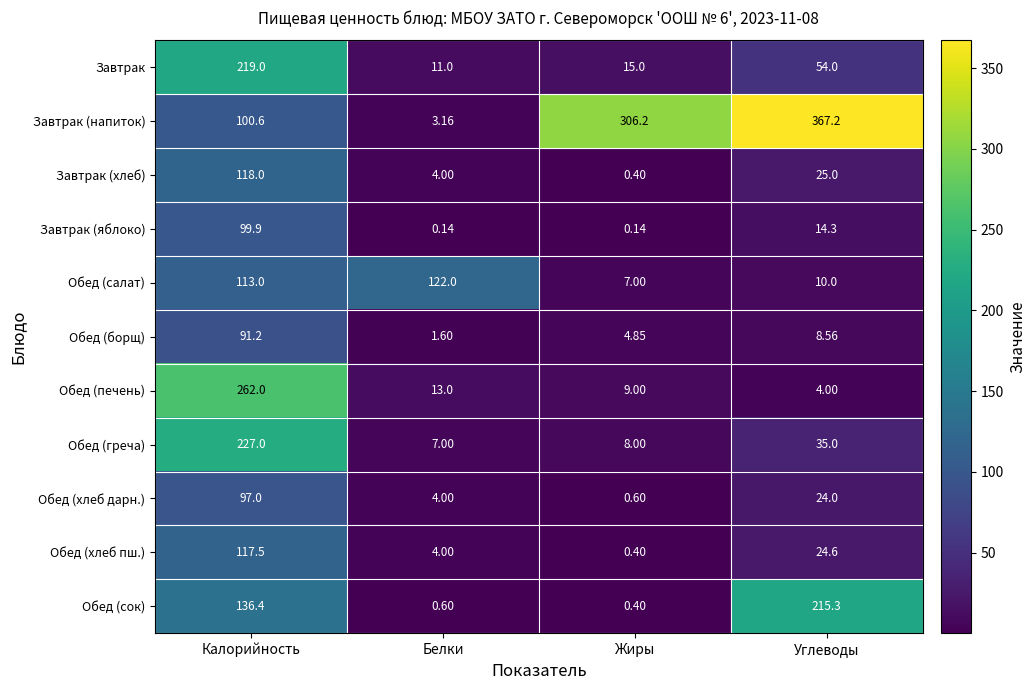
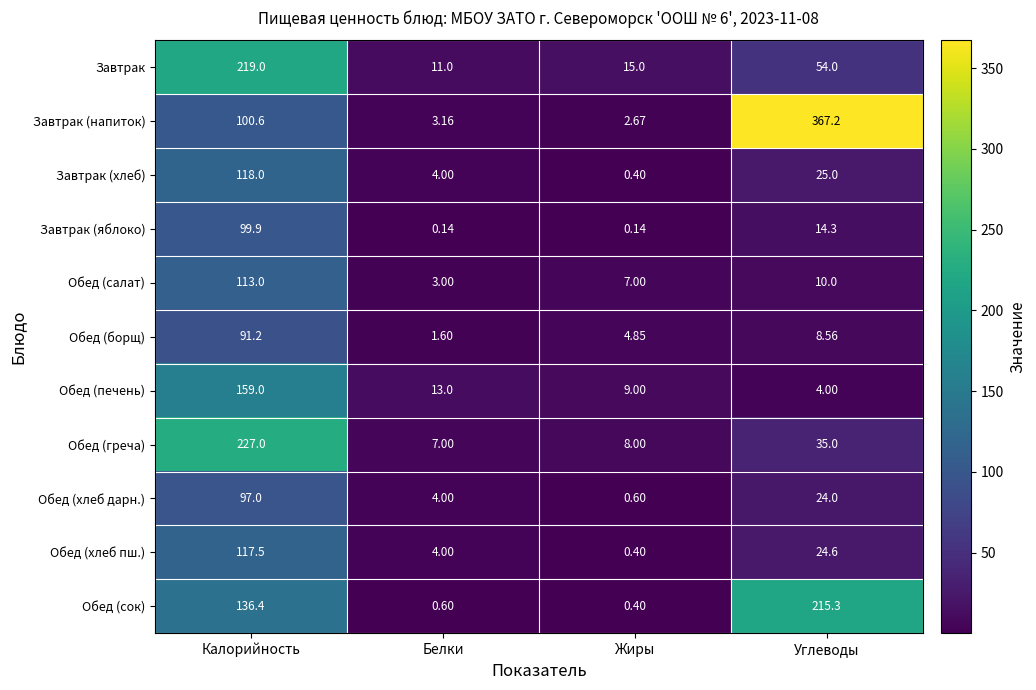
  {
    "Завтрак": {
      "Калорийность": 219.0,
      "Белки": 11.0,
      "Жиры": 15.0,
      "Углеводы": 54.0
    },
    "Завтрак (напиток)": {
      "Калорийность": 100.6,
      "Белки": 3.16,
-     "Жиры": 306.2,
+     "Жиры": 2.67,
      "Углеводы": 367.2
    },
    "Завтрак (хлеб)": {
      "Калорийность": 118.0,
      "Белки": 4.00,
      "Жиры": 0.40,
      "Углеводы": 25.0
    },
    "Завтрак (яблоко)": {
      "Калорийность": 99.9,
      "Белки": 0.14,
      "Жиры": 0.14,
      "Углеводы": 14.3
    },
    "Обед (салат)": {
      "Калорийность": 113.0,
-     "Белки": 122.0,
+     "Белки": 3.00,
      "Жиры": 7.00,
      "Углеводы": 10.0
    },
    "Обед (борщ)": {
      "Калорийность": 91.2,
      "Белки": 1.60,
      "Жиры": 4.85,
      "Углеводы": 8.56
    },
    "Обед (печень)": {
-     "Калорийность": 262.0,
+     "Калорийность": 159.0,
      "Белки": 13.0,
      "Жиры": 9.00,
      "Углеводы": 4.00
    },
    "Обед (греча)": {
      "Калорийность": 227.0,
      "Белки": 7.00,
      "Жиры": 8.00,
      "Углеводы": 35.0
    },
    "Обед (хлеб дарн.)": {
      "Калорийность": 97.0,
      "Белки": 4.00,
      "Жиры": 0.60,
      "Углеводы": 24.0
    },
    "Обед (хлеб пш.)": {
      "Калорийность": 117.5,
      "Белки": 4.00,
      "Жиры": 0.40,
      "Углеводы": 24.6
    },
    "Обед (сок)": {
      "Калорийность": 136.4,
      "Белки": 0.60,
      "Жиры": 0.40,
      "Углеводы": 215.3
    }
  }
